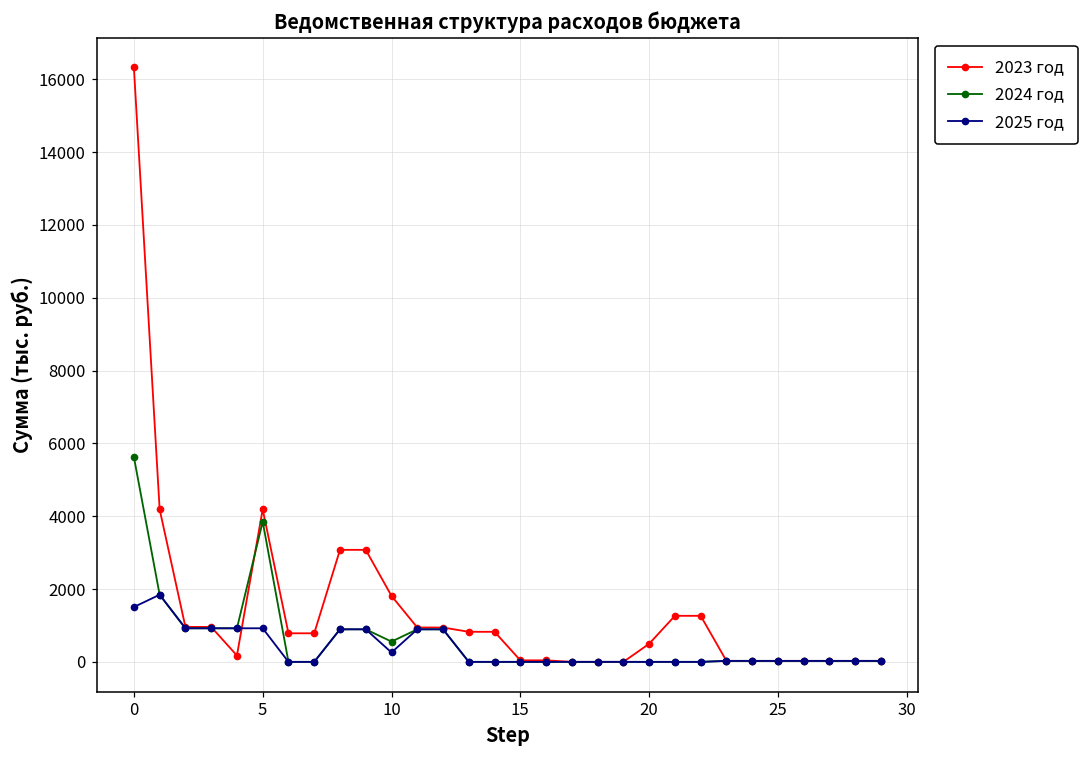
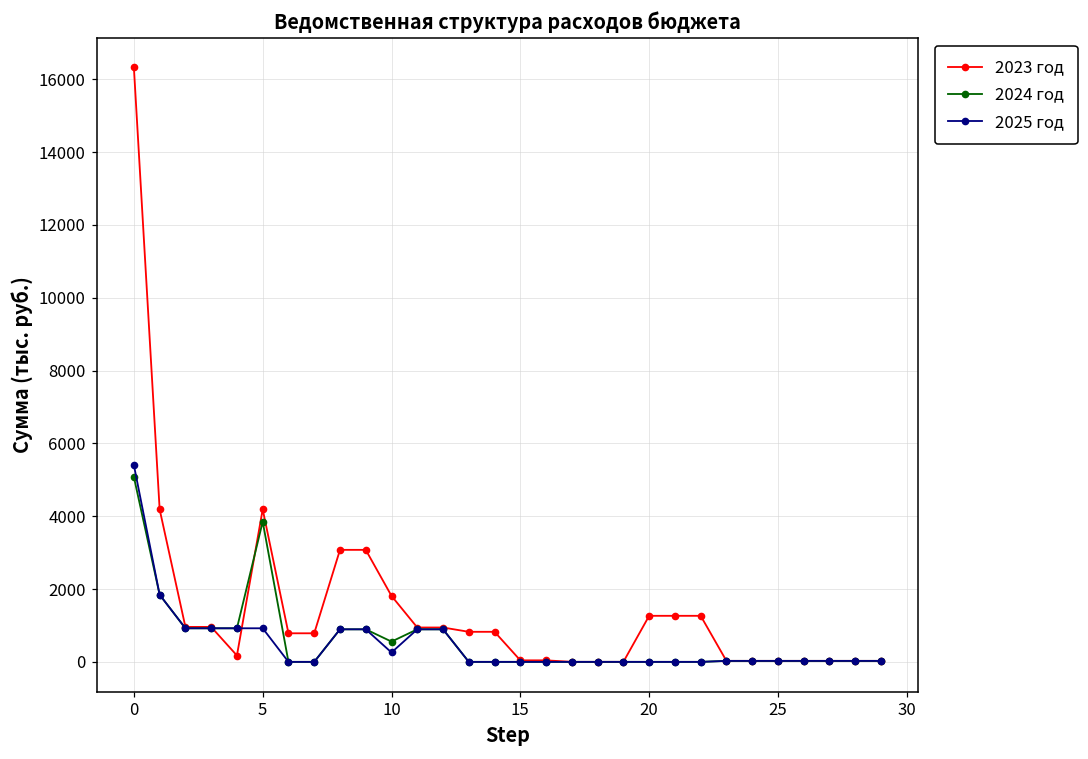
  {
    "2023 год": {
      "0": 16300,
      "5": 4200,
      "10": 1800,
-     "20": 500
+     "20": 1300
    },
    "2024 год": {
-     "0": 5600,
+     "0": 5100,
      "5": 3900,
      "10": 600
    },
    "2025 год": {
-     "0": 1500,
+     "0": 5400,
      "5": 900,
      "10": 300
    }
  }
